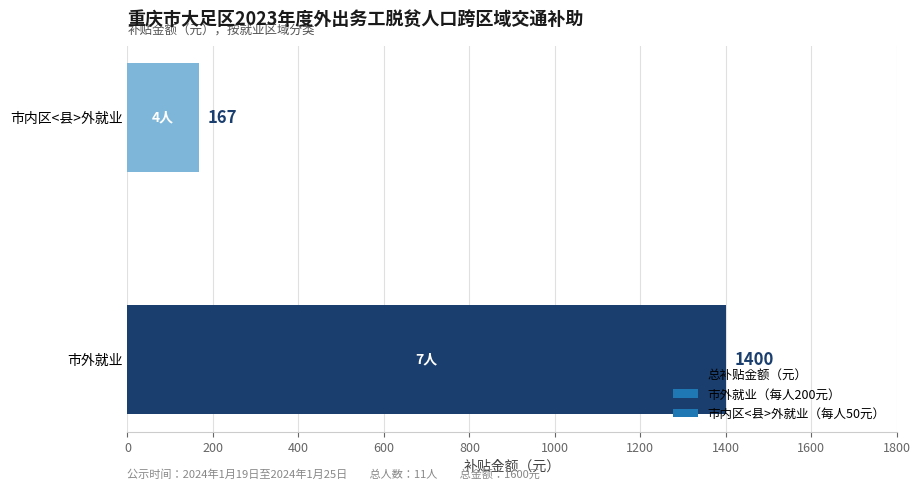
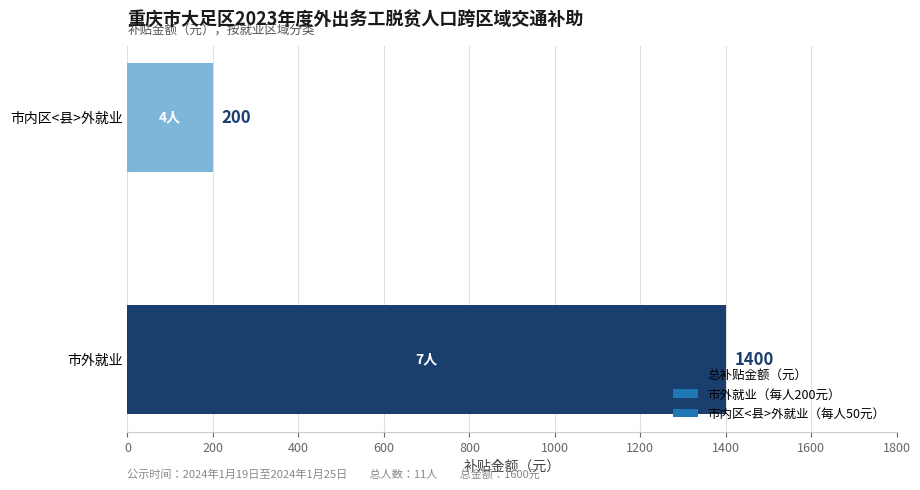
  {
-   "市内区<县>外就业": 167,
+   "市内区<县>外就业": 200,
    "市外就业": 1400
  }
